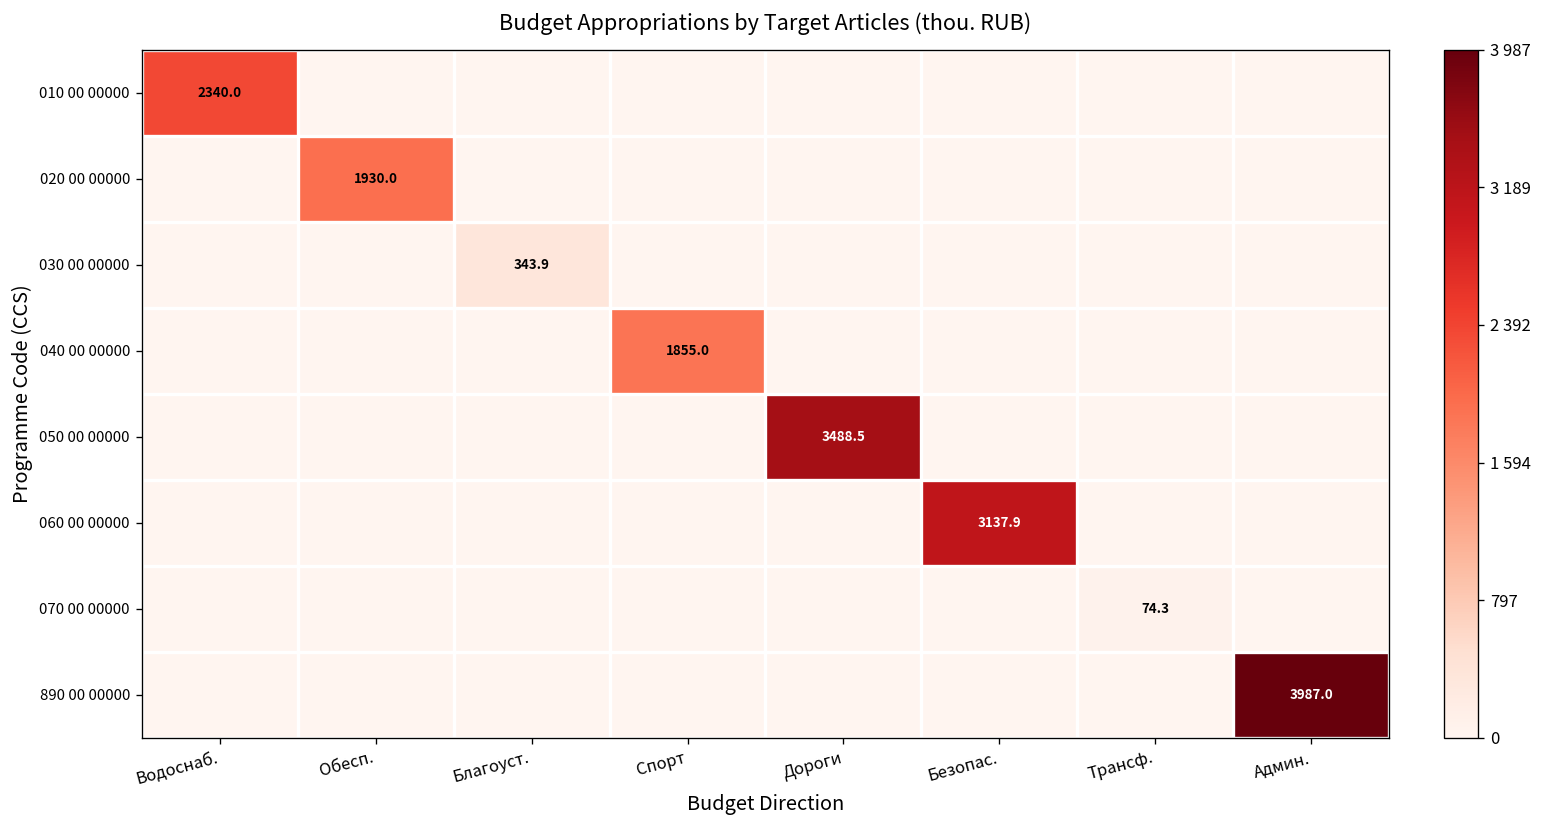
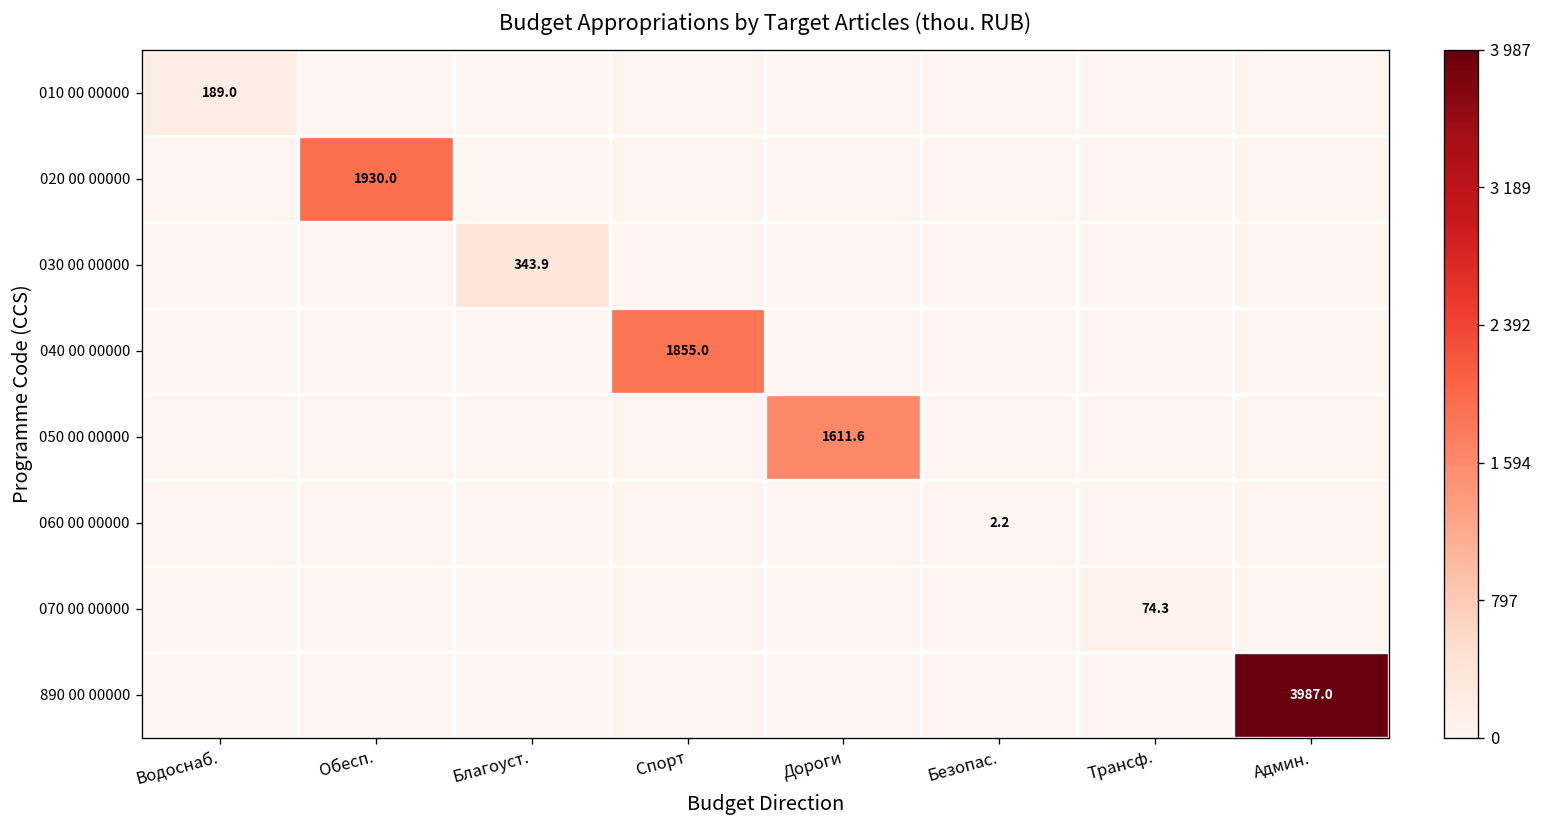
  {
    "010 00 00000": {
-     "Водоснаб.": 2340.0
+     "Водоснаб.": 189.0
    },
    "020 00 00000": {
      "Обесп.": 1930.0
    },
    "030 00 00000": {
      "Благоуст.": 343.9
    },
    "040 00 00000": {
      "Спорт": 1855.0
    },
    "050 00 00000": {
-     "Дороги": 3488.5
+     "Дороги": 1611.6
    },
    "060 00 00000": {
-     "Безопас.": 3137.9
+     "Безопас.": 2.2
    },
    "070 00 00000": {
      "Трансф.": 74.3
    },
    "890 00 00000": {
      "Админ.": 3987.0
    }
  }
